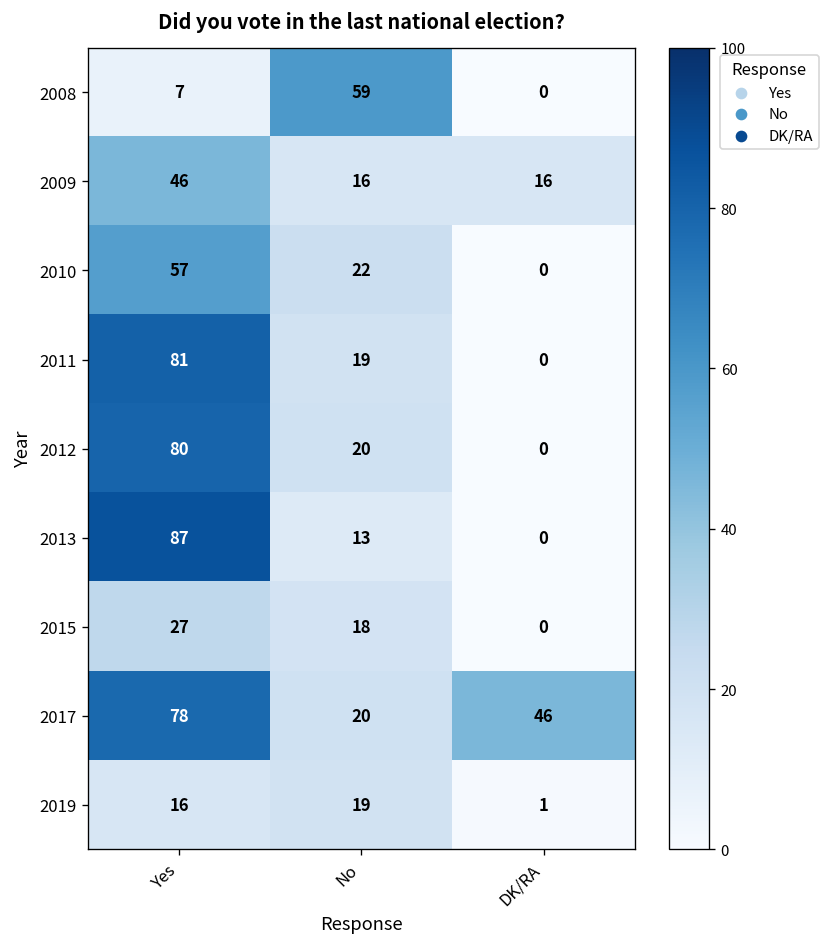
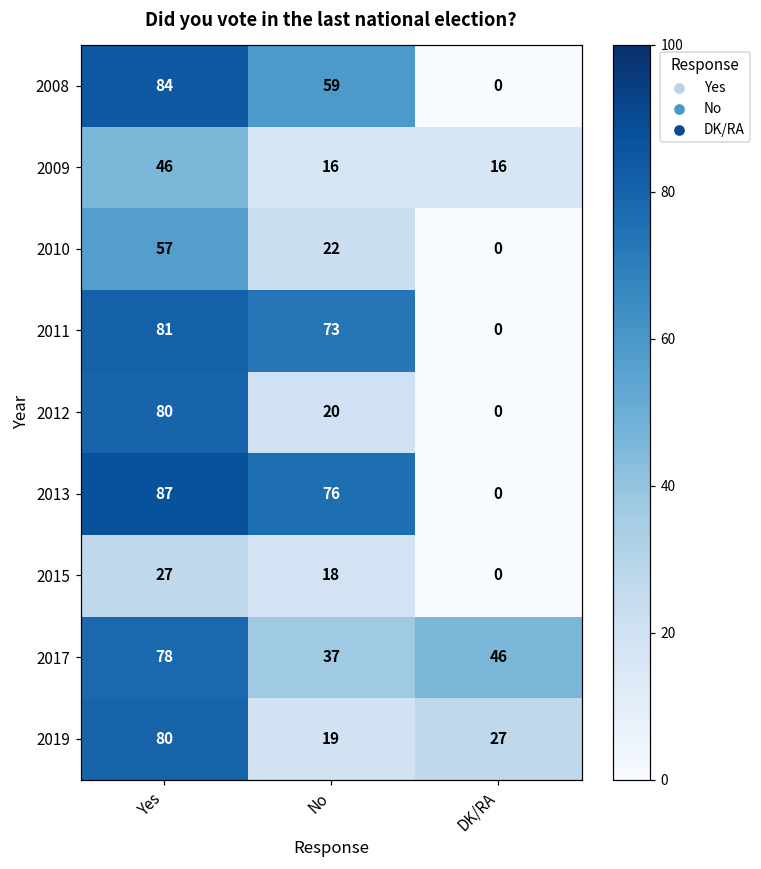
  {
    "2008": {
-     "Yes": 7,
+     "Yes": 84,
      "No": 59,
      "DK/RA": 0
    },
    "2009": {
      "Yes": 46,
      "No": 16,
      "DK/RA": 16
    },
    "2010": {
      "Yes": 57,
      "No": 22,
      "DK/RA": 0
    },
    "2011": {
      "Yes": 81,
-     "No": 19,
+     "No": 73,
      "DK/RA": 0
    },
    "2012": {
      "Yes": 80,
      "No": 20,
      "DK/RA": 0
    },
    "2013": {
      "Yes": 87,
-     "No": 13,
+     "No": 76,
      "DK/RA": 0
    },
    "2015": {
      "Yes": 27,
      "No": 18,
      "DK/RA": 0
    },
    "2017": {
      "Yes": 78,
-     "No": 20,
+     "No": 37,
      "DK/RA": 46
    },
    "2019": {
-     "Yes": 16,
+     "Yes": 80,
      "No": 19,
-     "DK/RA": 1
+     "DK/RA": 27
    }
  }
